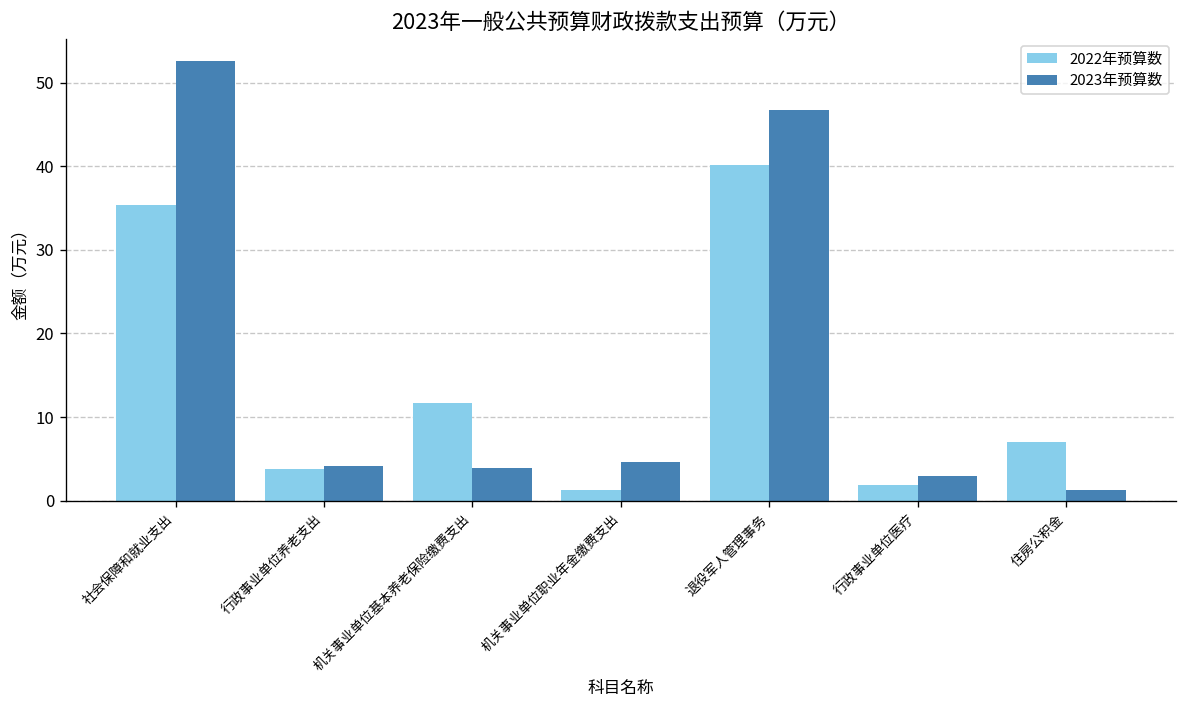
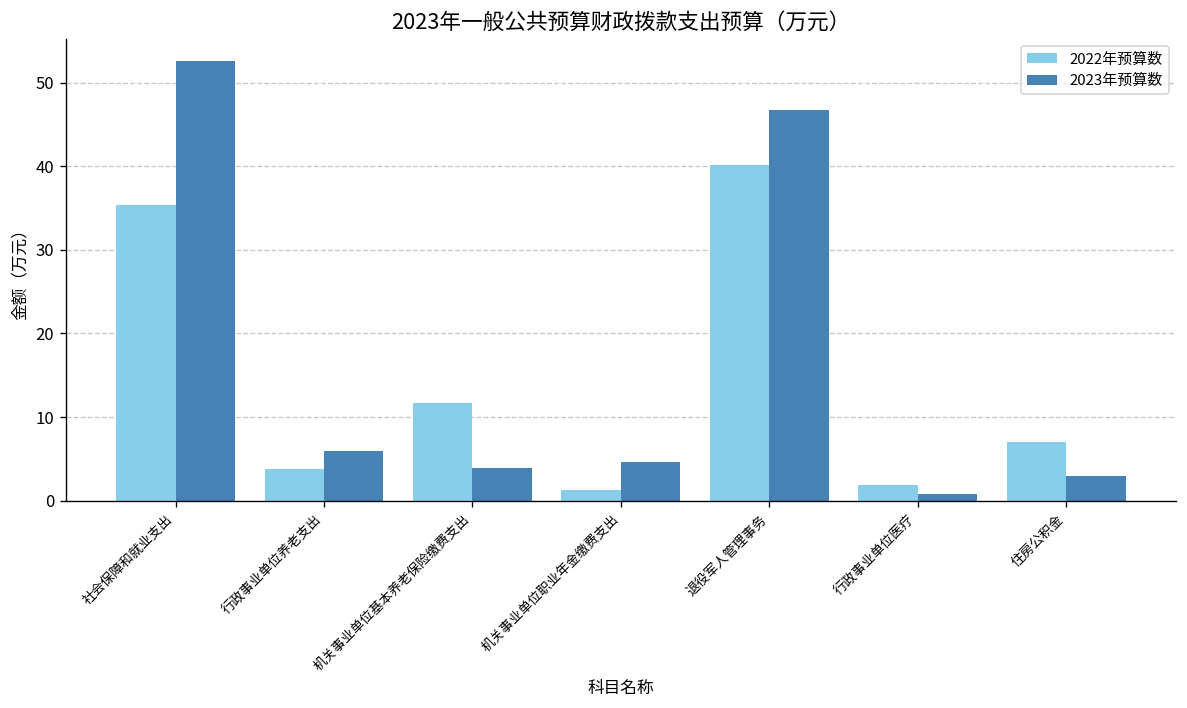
  {
    "2022年预算数": {
      "社会保障和就业支出": 35,
      "行政事业单位养老支出": 4,
      "机关事业单位基本养老保险缴费支出": 12,
      "机关事业单位职业年金缴费支出": 1,
      "退役军人管理事务": 40,
      "行政事业单位医疗": 2,
      "住房公积金": 7
    },
    "2023年预算数": {
      "社会保障和就业支出": 53,
-     "行政事业单位养老支出": 4,
+     "行政事业单位养老支出": 6,
      "机关事业单位基本养老保险缴费支出": 4,
      "机关事业单位职业年金缴费支出": 5,
      "退役军人管理事务": 47,
-     "行政事业单位医疗": 3,
-     "住房公积金": 1
+     "行政事业单位医疗": 1,
+     "住房公积金": 3
    }
  }
